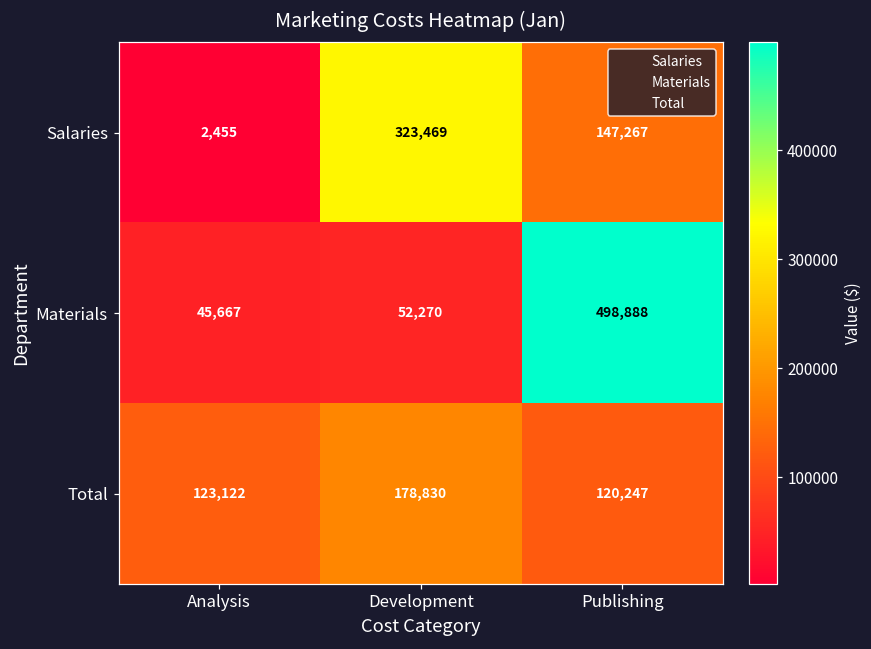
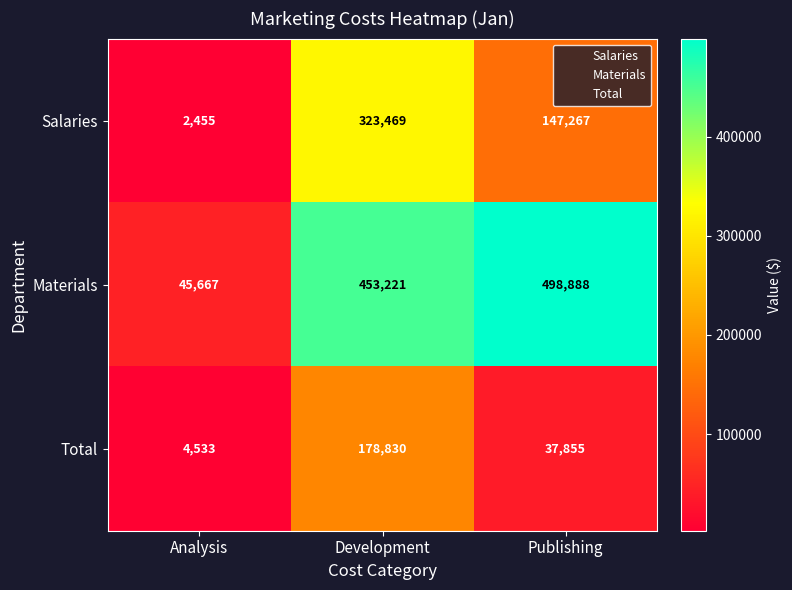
  {
    "Salaries": {
      "Analysis": "2,455",
      "Development": "323,469",
      "Publishing": "147,267"
    },
    "Materials": {
      "Analysis": "45,667",
-     "Development": "52,270",
+     "Development": "453,221",
      "Publishing": "498,888"
    },
    "Total": {
-     "Analysis": "123,122",
+     "Analysis": "4,533",
      "Development": "178,830",
-     "Publishing": "120,247"
+     "Publishing": "37,855"
    }
  }
